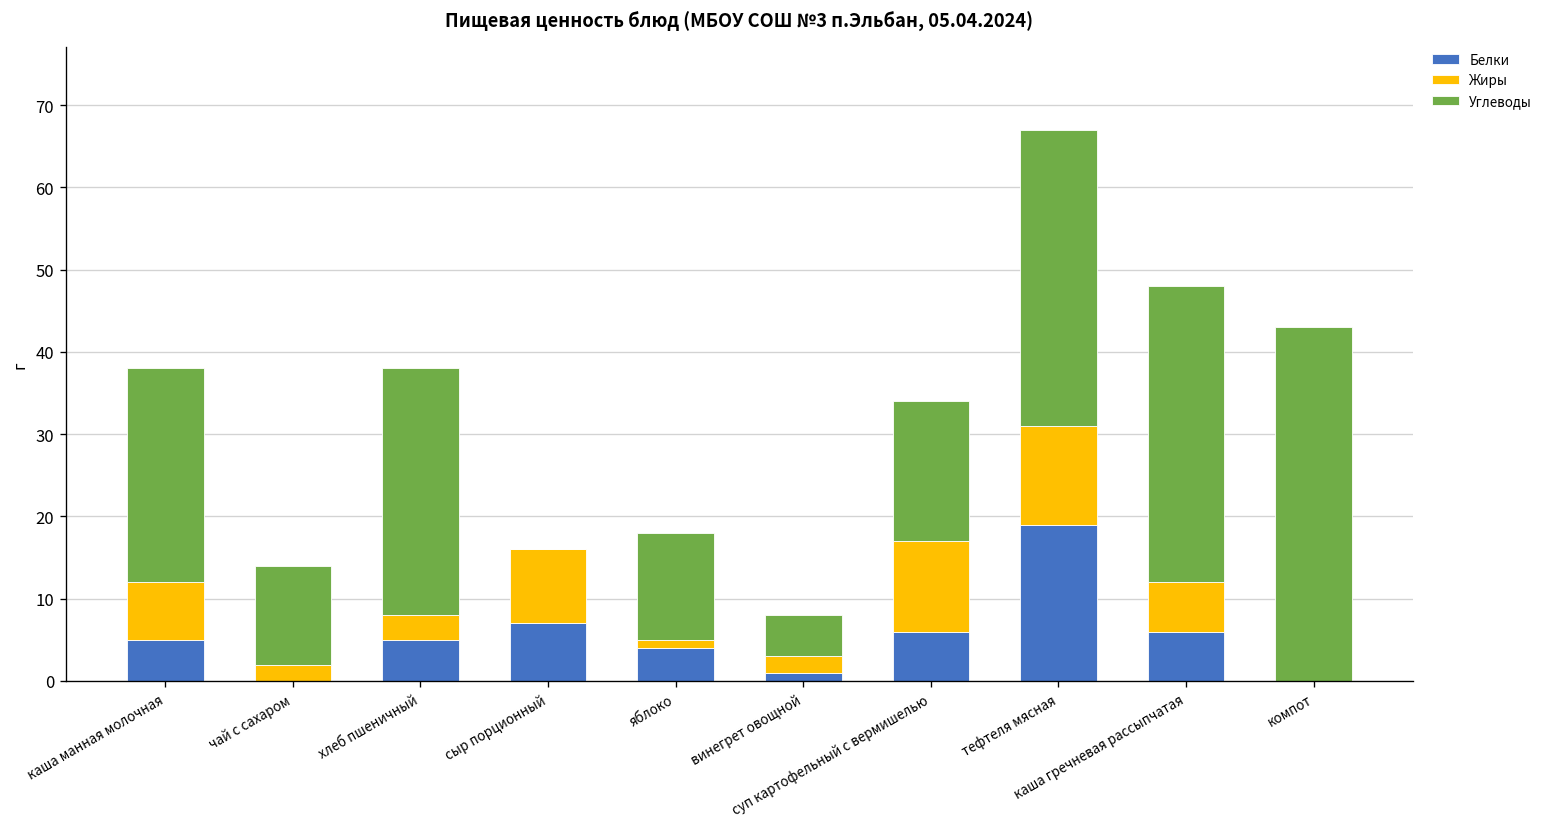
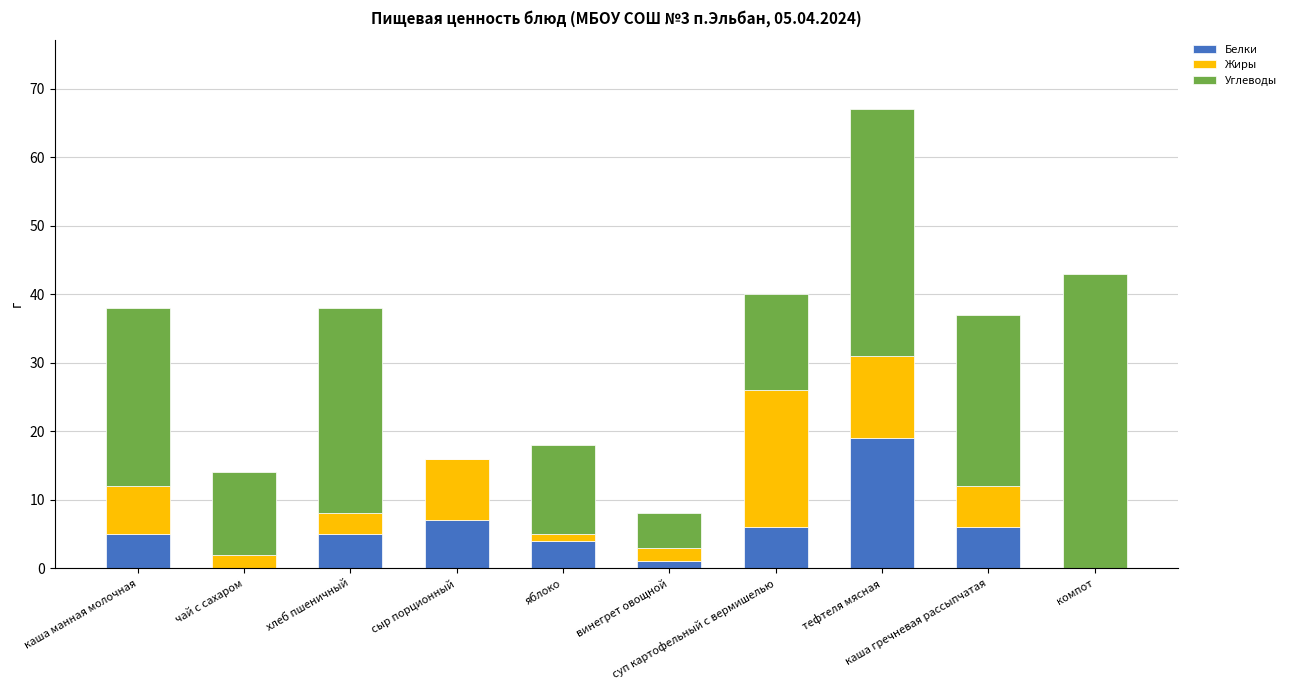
  {
    "Белки": {
      "каша манная молочная": 5,
      "чай с сахаром": 0,
      "хлеб пшеничный": 5,
      "сыр порционный": 7,
      "яблоко": 4,
      "винегрет овощной": 1,
      "суп картофельный с вермишелью": 6,
      "тефтеля мясная": 19,
      "каша гречневая рассыпчатая": 6,
      "компот": 0
    },
    "Жиры": {
      "каша манная молочная": 7,
      "чай с сахаром": 2,
      "хлеб пшеничный": 3,
      "сыр порционный": 9,
      "яблоко": 1,
      "винегрет овощной": 2,
-     "суп картофельный с вермишелью": 11,
+     "суп картофельный с вермишелью": 20,
      "тефтеля мясная": 12,
      "каша гречневая рассыпчатая": 6,
      "компот": 0
    },
    "Углеводы": {
      "каша манная молочная": 26,
      "чай с сахаром": 12,
      "хлеб пшеничный": 30,
      "сыр порционный": 0,
      "яблоко": 13,
      "винегрет овощной": 5,
-     "суп картофельный с вермишелью": 17,
+     "суп картофельный с вермишелью": 14,
      "тефтеля мясная": 36,
-     "каша гречневая рассыпчатая": 36,
+     "каша гречневая рассыпчатая": 25,
      "компот": 43
    }
  }
